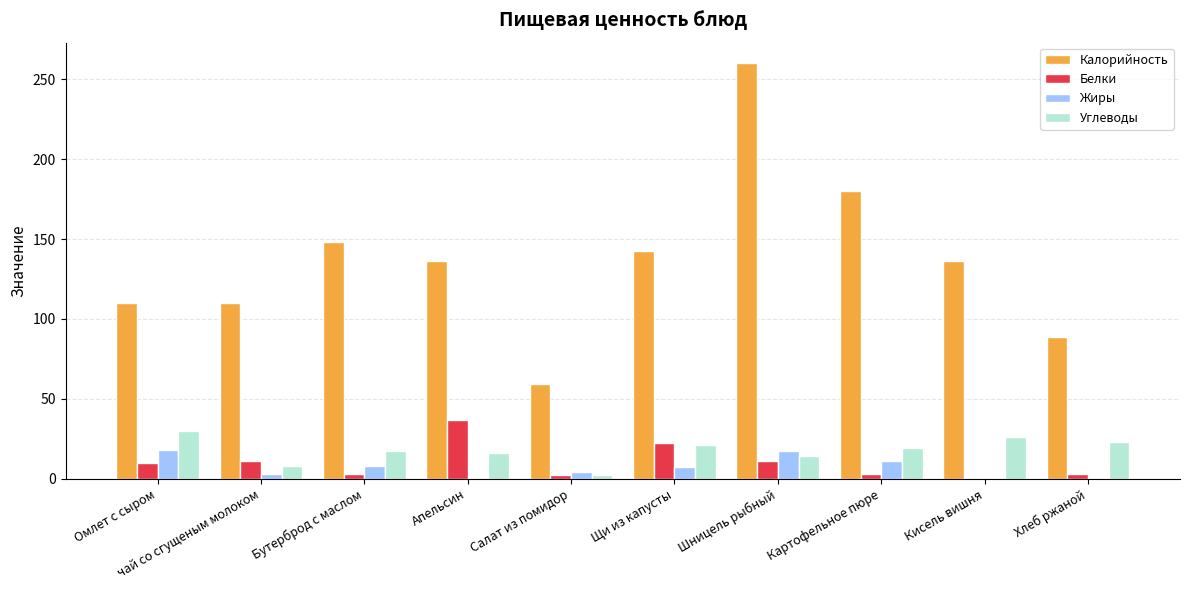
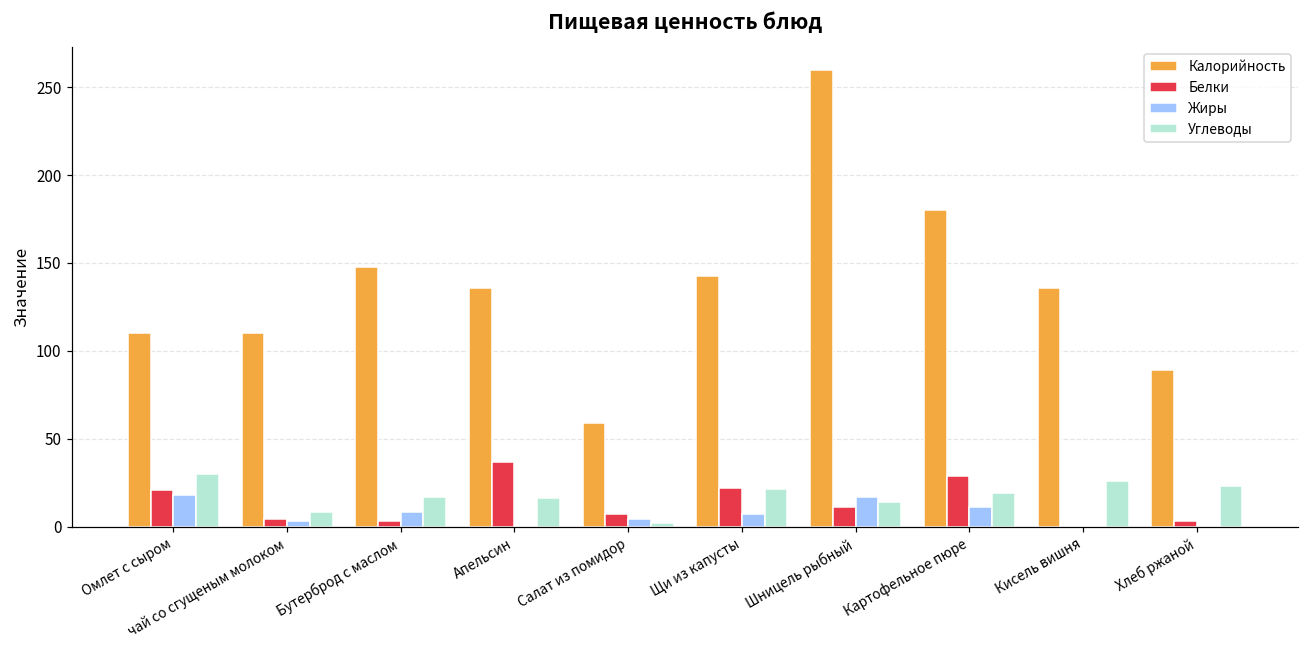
  {
    "Калорийность": {
      "Омлет с сыром": 110,
      "чай со сгущеным молоком": 110,
      "Бутерброд с маслом": 148,
      "Апельсин": 136,
      "Салат из помидор": 59,
      "Щи из капусты": 142,
      "Шницель рыбный": 260,
      "Картофельное пюре": 180,
      "Кисель вишня": 136,
      "Хлеб ржаной": 89
    },
    "Белки": {
-     "Омлет с сыром": 10,
-     "чай со сгущеным молоком": 11,
+     "Омлет с сыром": 21,
+     "чай со сгущеным молоком": 4,
      "Бутерброд с маслом": 3,
      "Апельсин": 37,
-     "Салат из помидор": 2,
+     "Салат из помидор": 7,
      "Щи из капусты": 22,
      "Шницель рыбный": 11,
-     "Картофельное пюре": 3,
+     "Картофельное пюре": 29,
      "Хлеб ржаной": 3
    }
  }
